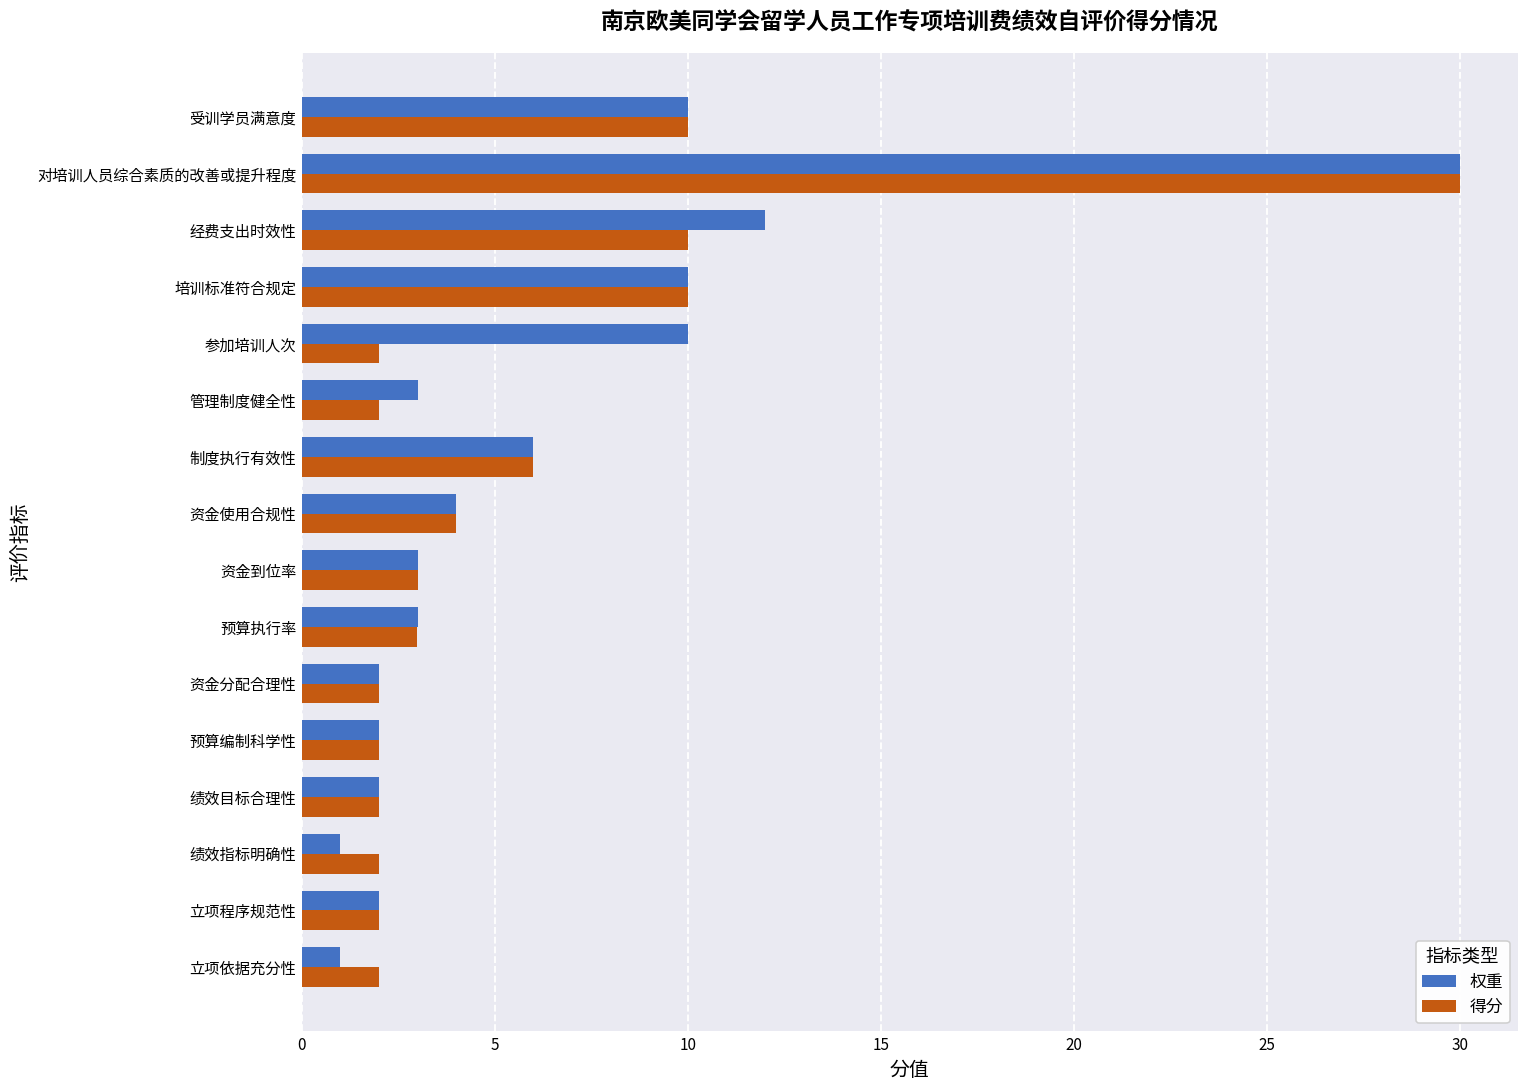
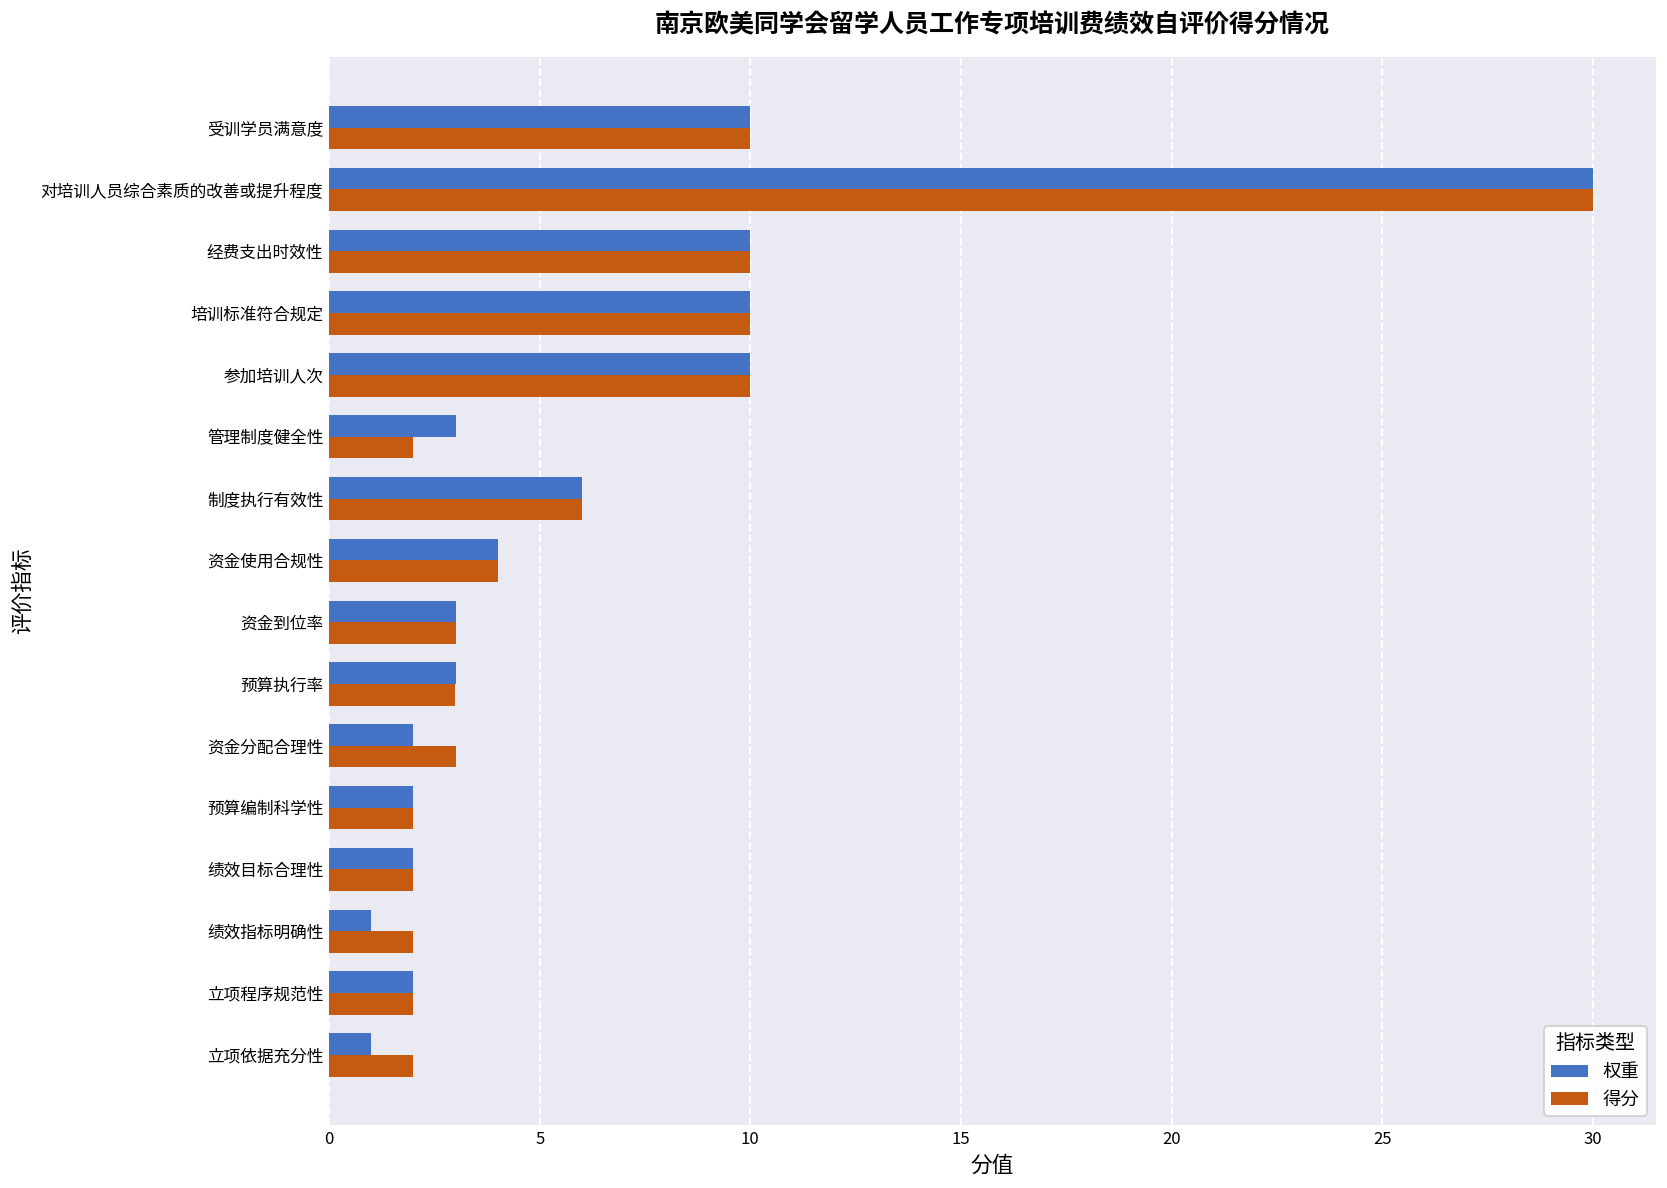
  {
    "权重": {
      "受训学员满意度": 10,
      "对培训人员综合素质的改善或提升程度": 30,
-     "经费支出时效性": 12,
+     "经费支出时效性": 10,
      "培训标准符合规定": 10,
      "参加培训人次": 10,
      "管理制度健全性": 3,
      "制度执行有效性": 6,
      "资金使用合规性": 4,
      "资金到位率": 3,
      "预算执行率": 3,
      "资金分配合理性": 2,
      "预算编制科学性": 2,
      "绩效目标合理性": 2,
      "绩效指标明确性": 1,
      "立项程序规范性": 2,
      "立项依据充分性": 1
    },
    "得分": {
      "受训学员满意度": 10,
      "对培训人员综合素质的改善或提升程度": 30,
      "经费支出时效性": 10,
      "培训标准符合规定": 10,
-     "参加培训人次": 2,
+     "参加培训人次": 10,
      "管理制度健全性": 2,
      "制度执行有效性": 6,
      "资金使用合规性": 4,
      "资金到位率": 3,
      "预算执行率": 3,
-     "资金分配合理性": 2,
+     "资金分配合理性": 3,
      "预算编制科学性": 2,
      "绩效目标合理性": 2,
      "绩效指标明确性": 2,
      "立项程序规范性": 2,
      "立项依据充分性": 2
    }
  }
